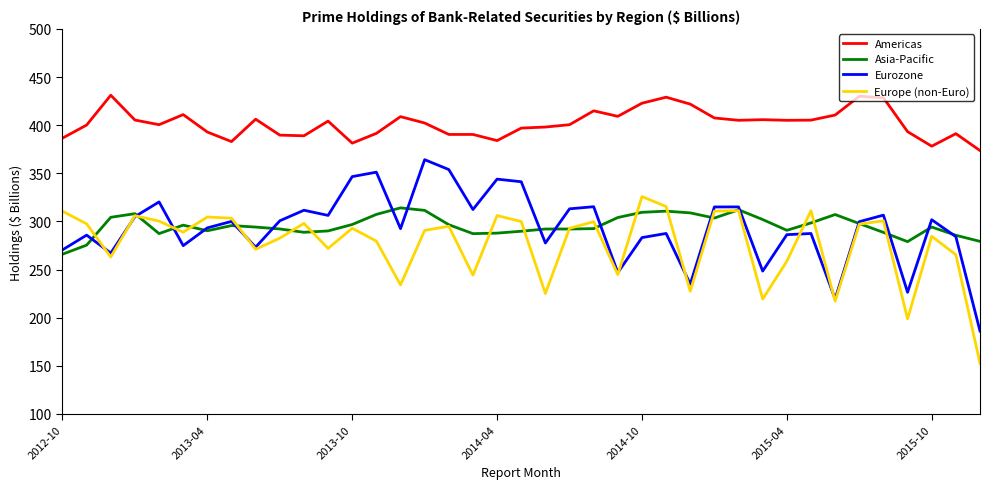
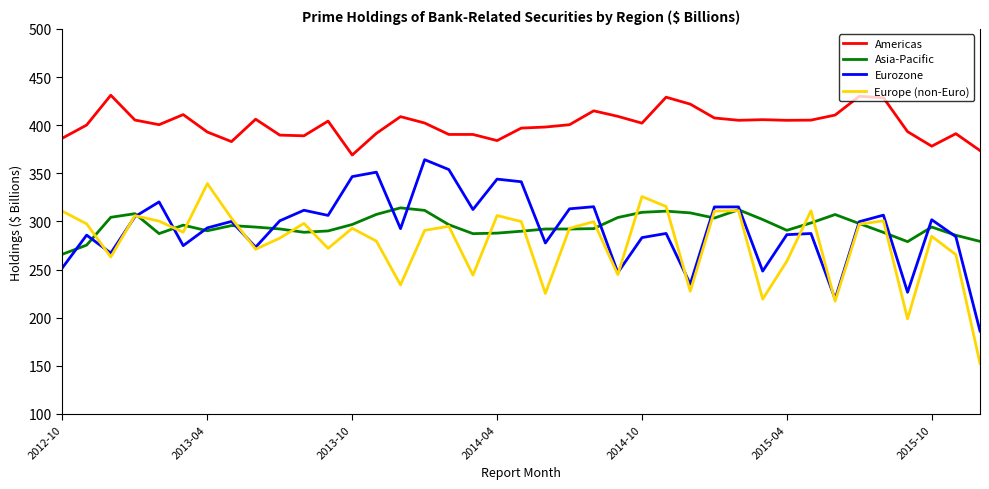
  {
    "Americas": {
      "2012-10": 390,
      "2013-04": 390,
-     "2013-10": 380,
+     "2013-10": 370,
      "2014-04": 380,
-     "2014-10": 420,
+     "2014-10": 400,
      "2015-04": 410,
      "2015-10": 380
    },
    "Asia-Pacific": {
      "2012-10": 270,
      "2013-04": 290,
      "2013-10": 300,
      "2014-04": 290,
      "2014-10": 310,
      "2015-04": 290,
      "2015-10": 290
    },
    "Eurozone": {
-     "2012-10": 270,
+     "2012-10": 250,
      "2013-04": 290,
      "2013-10": 350,
      "2014-04": 340,
      "2014-10": 280,
      "2015-04": 290,
      "2015-10": 300
    },
    "Europe (non-Euro)": {
      "2012-10": 310,
-     "2013-04": 300,
+     "2013-04": 340,
      "2013-10": 290,
      "2014-04": 310,
      "2014-10": 330,
      "2015-04": 260,
      "2015-10": 280
    }
  }
